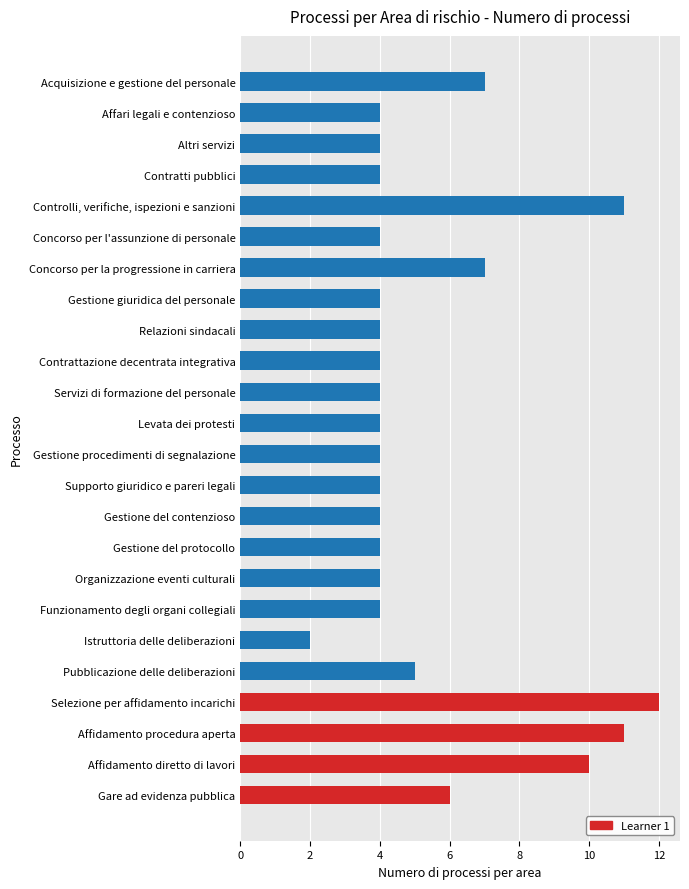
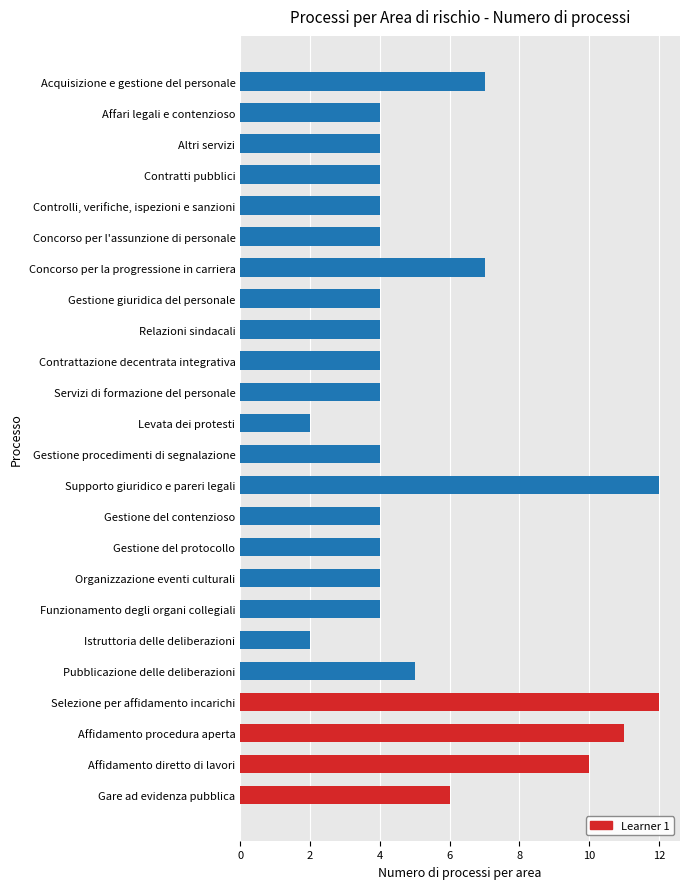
  {
    "Acquisizione e gestione del personale": 7,
    "Affari legali e contenzioso": 4,
    "Altri servizi": 4,
    "Contratti pubblici": 4,
-   "Controlli, verifiche, ispezioni e sanzioni": 11,
+   "Controlli, verifiche, ispezioni e sanzioni": 4,
    "Concorso per l'assunzione di personale": 4,
    "Concorso per la progressione in carriera": 7,
    "Gestione giuridica del personale": 4,
    "Relazioni sindacali": 4,
    "Contrattazione decentrata integrativa": 4,
    "Servizi di formazione del personale": 4,
-   "Levata dei protesti": 4,
+   "Levata dei protesti": 2,
    "Gestione procedimenti di segnalazione": 4,
-   "Supporto giuridico e pareri legali": 4,
+   "Supporto giuridico e pareri legali": 12,
    "Gestione del contenzioso": 4,
    "Gestione del protocollo": 4,
    "Organizzazione eventi culturali": 4,
    "Funzionamento degli organi collegiali": 4,
    "Istruttoria delle deliberazioni": 2,
    "Pubblicazione delle deliberazioni": 5,
    "Selezione per affidamento incarichi": 12,
    "Affidamento procedura aperta": 11,
    "Affidamento diretto di lavori": 10,
    "Gare ad evidenza pubblica": 6
  }
